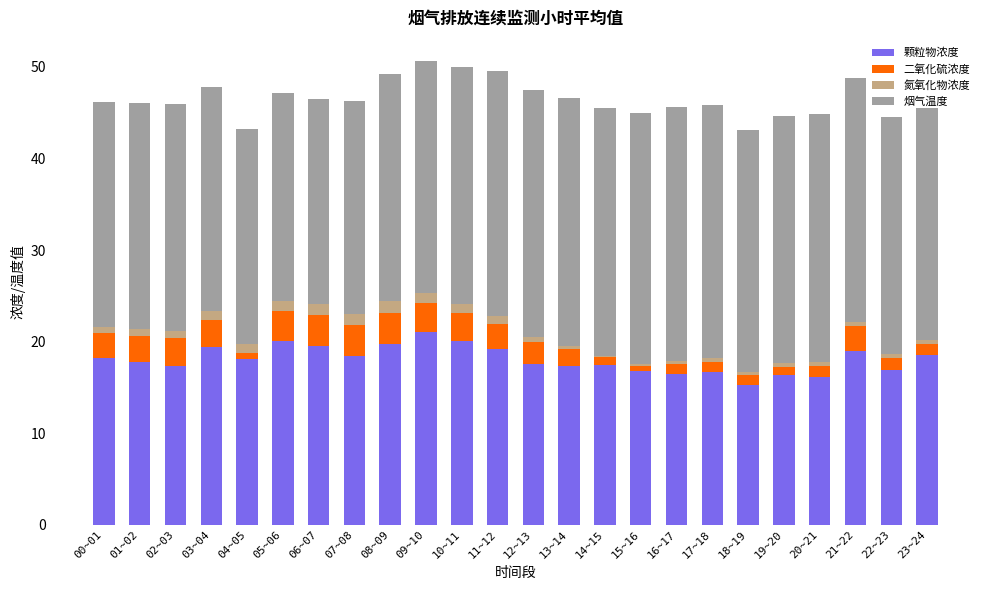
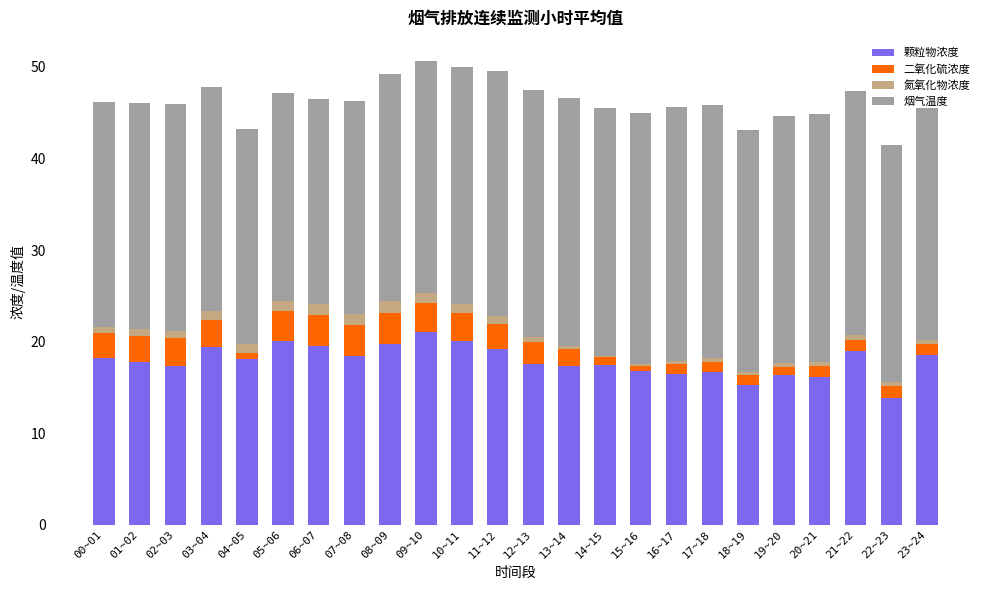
  {
    "颗粒物浓度": {
      "00~01": 18,
      "01~02": 18,
      "02~03": 17,
      "03~04": 19,
      "04~05": 18,
      "05~06": 20,
      "06~07": 20,
      "07~08": 18,
      "08~09": 20,
      "09~10": 21,
      "10~11": 20,
      "11~12": 19,
      "12~13": 18,
      "13~14": 17,
      "14~15": 17,
      "15~16": 17,
      "16~17": 17,
      "17~18": 17,
      "18~19": 15,
      "19~20": 16,
      "20~21": 16,
      "21~22": 19,
-     "22~23": 17,
+     "22~23": 14,
      "23~24": 19
    },
    "二氧化硫浓度": {
      "00~01": 3,
      "01~02": 3,
      "02~03": 3,
      "03~04": 3,
      "04~05": 1,
      "05~06": 3,
      "06~07": 3,
      "07~08": 3,
      "08~09": 3,
      "09~10": 3,
      "10~11": 3,
      "11~12": 3,
      "12~13": 2,
      "13~14": 2,
      "14~15": 1,
      "15~16": 1,
      "16~17": 1,
      "17~18": 1,
      "18~19": 1,
      "19~20": 1,
      "20~21": 1,
-     "21~22": 3,
+     "21~22": 1,
      "22~23": 1,
      "23~24": 1
    }
  }
